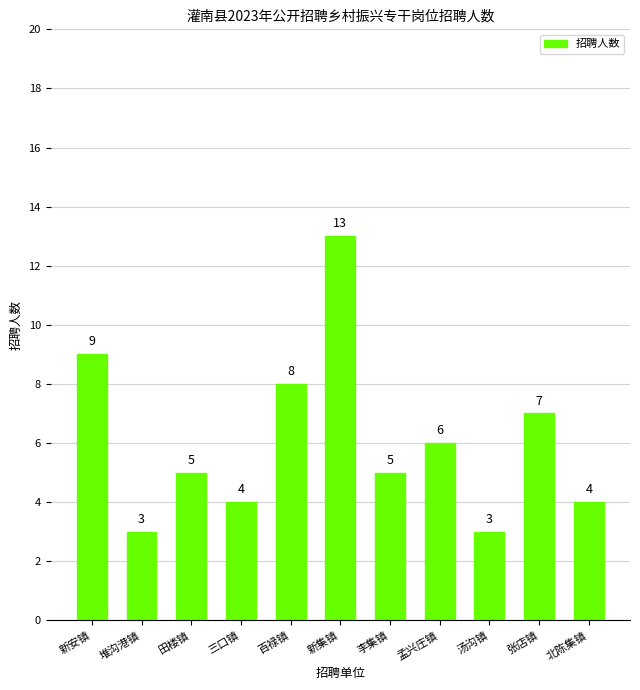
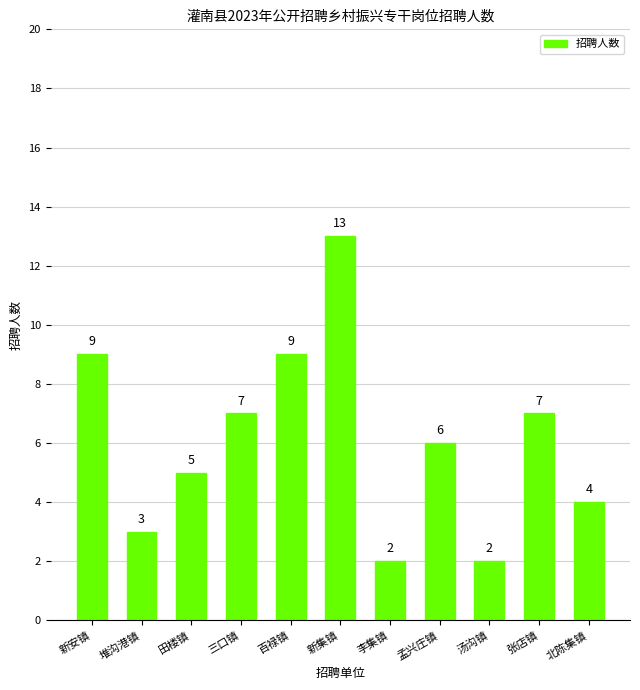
  {
    "新安镇": 9,
    "堆沟港镇": 3,
    "田楼镇": 5,
-   "三口镇": 4,
-   "百禄镇": 8,
+   "三口镇": 7,
+   "百禄镇": 9,
    "新集镇": 13,
-   "李集镇": 5,
+   "李集镇": 2,
    "孟兴庄镇": 6,
-   "汤沟镇": 3,
+   "汤沟镇": 2,
    "张店镇": 7,
    "北陈集镇": 4
  }
